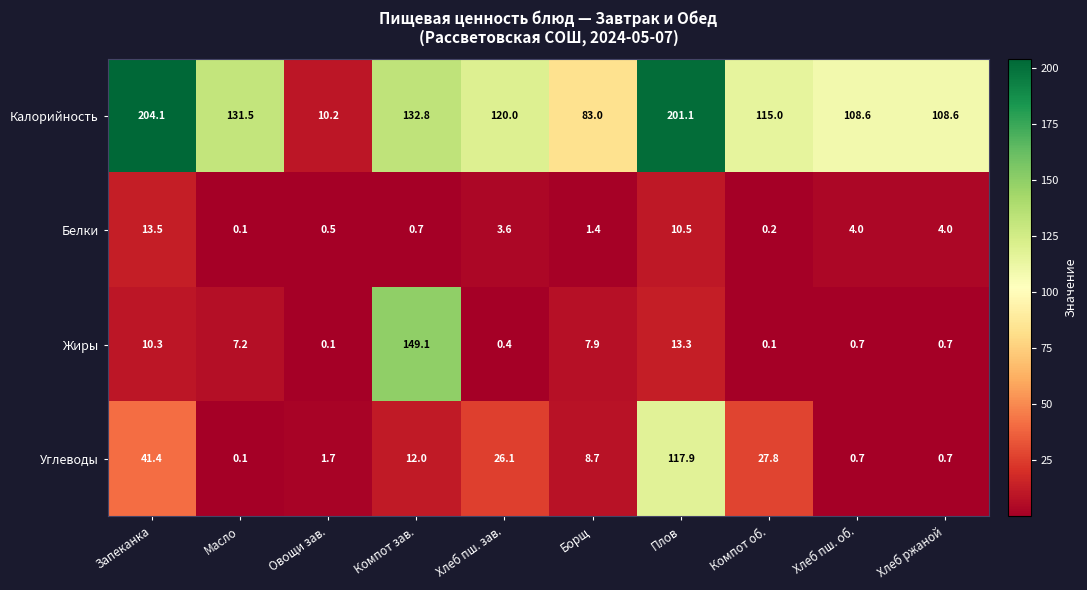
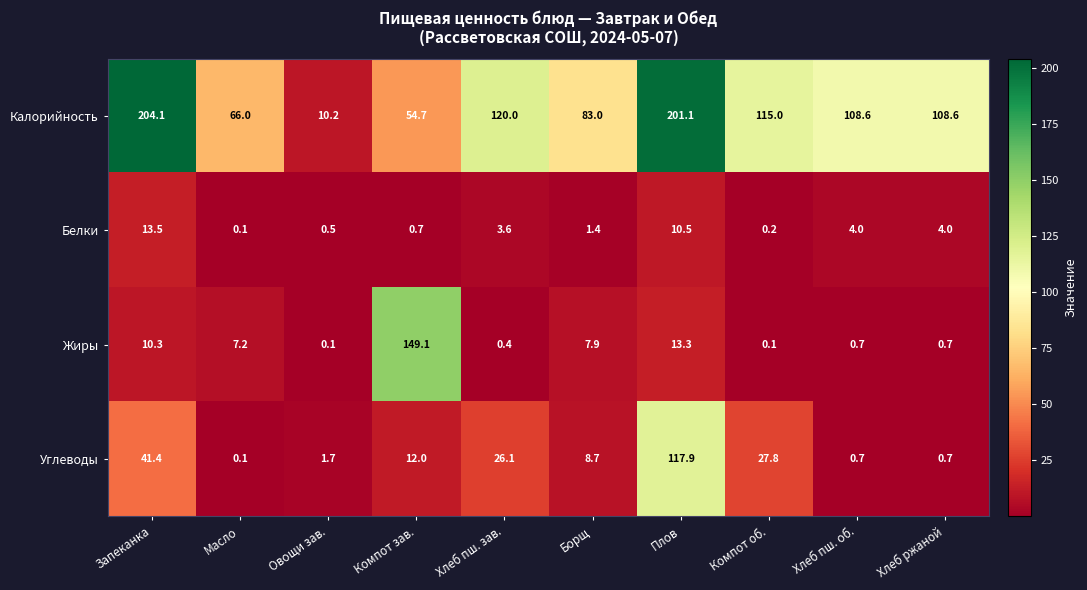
  {
    "Калорийность": {
      "Запеканка": 204.1,
-     "Масло": 131.5,
+     "Масло": 66.0,
      "Овощи зав.": 10.2,
-     "Компот зав.": 132.8,
+     "Компот зав.": 54.7,
      "Хлеб пш. зав.": 120.0,
      "Борщ": 83.0,
      "Плов": 201.1,
      "Компот об.": 115.0,
      "Хлеб пш. об.": 108.6,
      "Хлеб ржаной": 108.6
    },
    "Белки": {
      "Запеканка": 13.5,
      "Масло": 0.1,
      "Овощи зав.": 0.5,
      "Компот зав.": 0.7,
      "Хлеб пш. зав.": 3.6,
      "Борщ": 1.4,
      "Плов": 10.5,
      "Компот об.": 0.2,
      "Хлеб пш. об.": 4.0,
      "Хлеб ржаной": 4.0
    },
    "Жиры": {
      "Запеканка": 10.3,
      "Масло": 7.2,
      "Овощи зав.": 0.1,
      "Компот зав.": 149.1,
      "Хлеб пш. зав.": 0.4,
      "Борщ": 7.9,
      "Плов": 13.3,
      "Компот об.": 0.1,
      "Хлеб пш. об.": 0.7,
      "Хлеб ржаной": 0.7
    },
    "Углеводы": {
      "Запеканка": 41.4,
      "Масло": 0.1,
      "Овощи зав.": 1.7,
      "Компот зав.": 12.0,
      "Хлеб пш. зав.": 26.1,
      "Борщ": 8.7,
      "Плов": 117.9,
      "Компот об.": 27.8,
      "Хлеб пш. об.": 0.7,
      "Хлеб ржаной": 0.7
    }
  }
